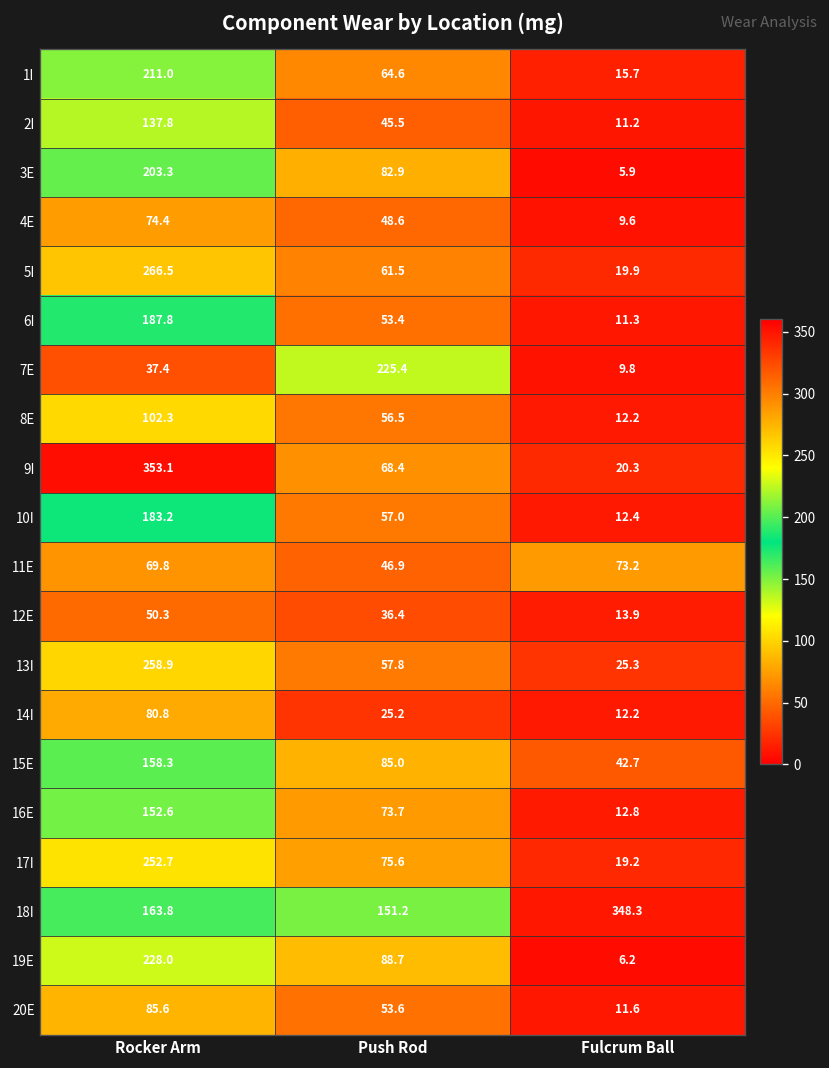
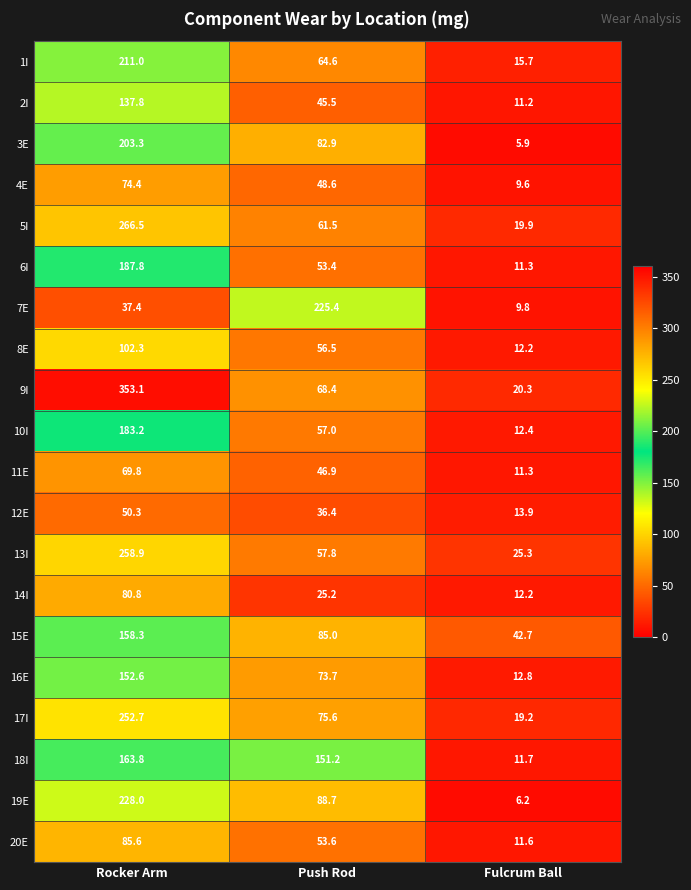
  {
    "1I": {
      "Rocker Arm": 211.0,
      "Push Rod": 64.6,
      "Fulcrum Ball": 15.7
    },
    "2I": {
      "Rocker Arm": 137.8,
      "Push Rod": 45.5,
      "Fulcrum Ball": 11.2
    },
    "3E": {
      "Rocker Arm": 203.3,
      "Push Rod": 82.9,
      "Fulcrum Ball": 5.9
    },
    "4E": {
      "Rocker Arm": 74.4,
      "Push Rod": 48.6,
      "Fulcrum Ball": 9.6
    },
    "5I": {
      "Rocker Arm": 266.5,
      "Push Rod": 61.5,
      "Fulcrum Ball": 19.9
    },
    "6I": {
      "Rocker Arm": 187.8,
      "Push Rod": 53.4,
      "Fulcrum Ball": 11.3
    },
    "7E": {
      "Rocker Arm": 37.4,
      "Push Rod": 225.4,
      "Fulcrum Ball": 9.8
    },
    "8E": {
      "Rocker Arm": 102.3,
      "Push Rod": 56.5,
      "Fulcrum Ball": 12.2
    },
    "9I": {
      "Rocker Arm": 353.1,
      "Push Rod": 68.4,
      "Fulcrum Ball": 20.3
    },
    "10I": {
      "Rocker Arm": 183.2,
      "Push Rod": 57.0,
      "Fulcrum Ball": 12.4
    },
    "11E": {
      "Rocker Arm": 69.8,
      "Push Rod": 46.9,
-     "Fulcrum Ball": 73.2
+     "Fulcrum Ball": 11.3
    },
    "12E": {
      "Rocker Arm": 50.3,
      "Push Rod": 36.4,
      "Fulcrum Ball": 13.9
    },
    "13I": {
      "Rocker Arm": 258.9,
      "Push Rod": 57.8,
      "Fulcrum Ball": 25.3
    },
    "14I": {
      "Rocker Arm": 80.8,
      "Push Rod": 25.2,
      "Fulcrum Ball": 12.2
    },
    "15E": {
      "Rocker Arm": 158.3,
      "Push Rod": 85.0,
      "Fulcrum Ball": 42.7
    },
    "16E": {
      "Rocker Arm": 152.6,
      "Push Rod": 73.7,
      "Fulcrum Ball": 12.8
    },
    "17I": {
      "Rocker Arm": 252.7,
      "Push Rod": 75.6,
      "Fulcrum Ball": 19.2
    },
    "18I": {
      "Rocker Arm": 163.8,
      "Push Rod": 151.2,
-     "Fulcrum Ball": 348.3
+     "Fulcrum Ball": 11.7
    },
    "19E": {
      "Rocker Arm": 228.0,
      "Push Rod": 88.7,
      "Fulcrum Ball": 6.2
    },
    "20E": {
      "Rocker Arm": 85.6,
      "Push Rod": 53.6,
      "Fulcrum Ball": 11.6
    }
  }
